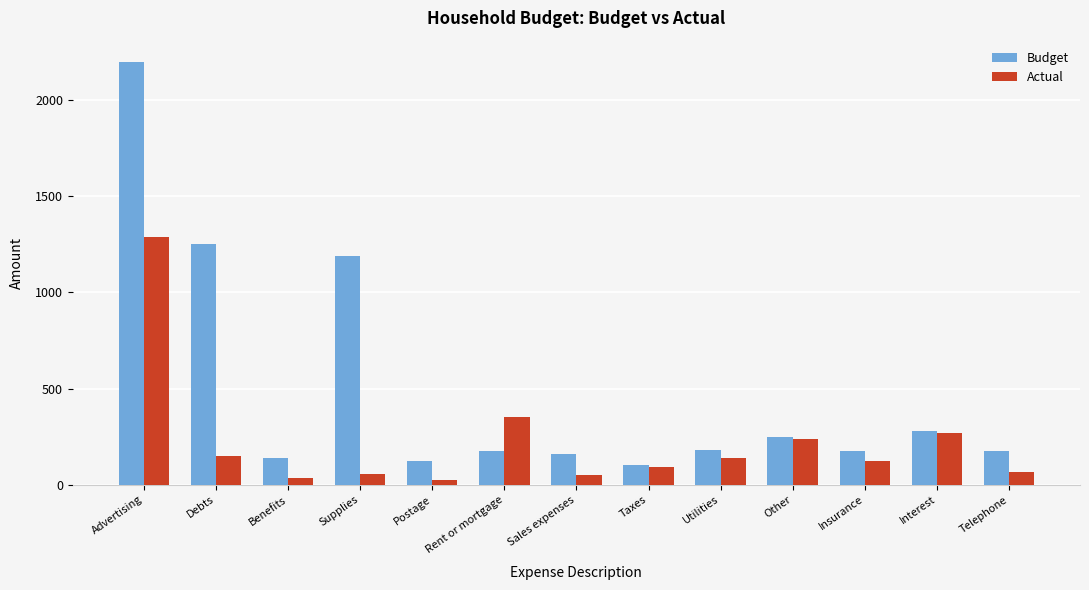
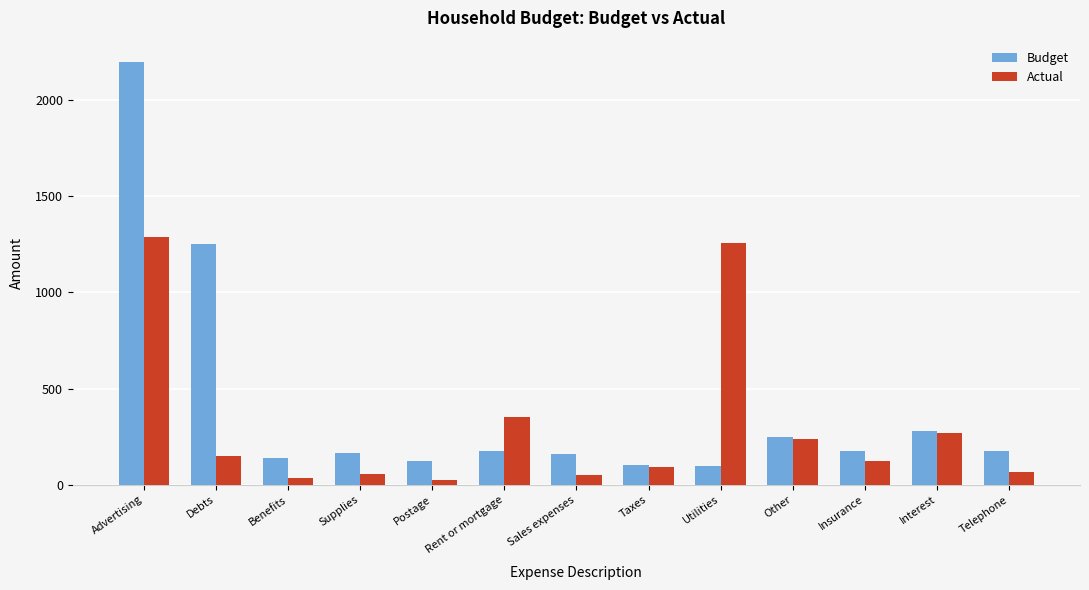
  {
    "Budget": {
      "Advertising": 2200,
      "Debts": 1250,
      "Benefits": 140,
-     "Supplies": 1190,
+     "Supplies": 170,
      "Postage": 130,
      "Rent or mortgage": 180,
      "Sales expenses": 160,
      "Taxes": 100,
-     "Utilities": 180,
+     "Utilities": 100,
      "Other": 250,
      "Insurance": 180,
      "Interest": 280,
      "Telephone": 180
    },
    "Actual": {
      "Advertising": 1290,
      "Debts": 150,
      "Benefits": 40,
      "Supplies": 60,
      "Postage": 20,
      "Rent or mortgage": 350,
      "Sales expenses": 50,
      "Taxes": 90,
-     "Utilities": 140,
+     "Utilities": 1260,
      "Other": 240,
      "Insurance": 120,
      "Interest": 270,
      "Telephone": 70
    }
  }
